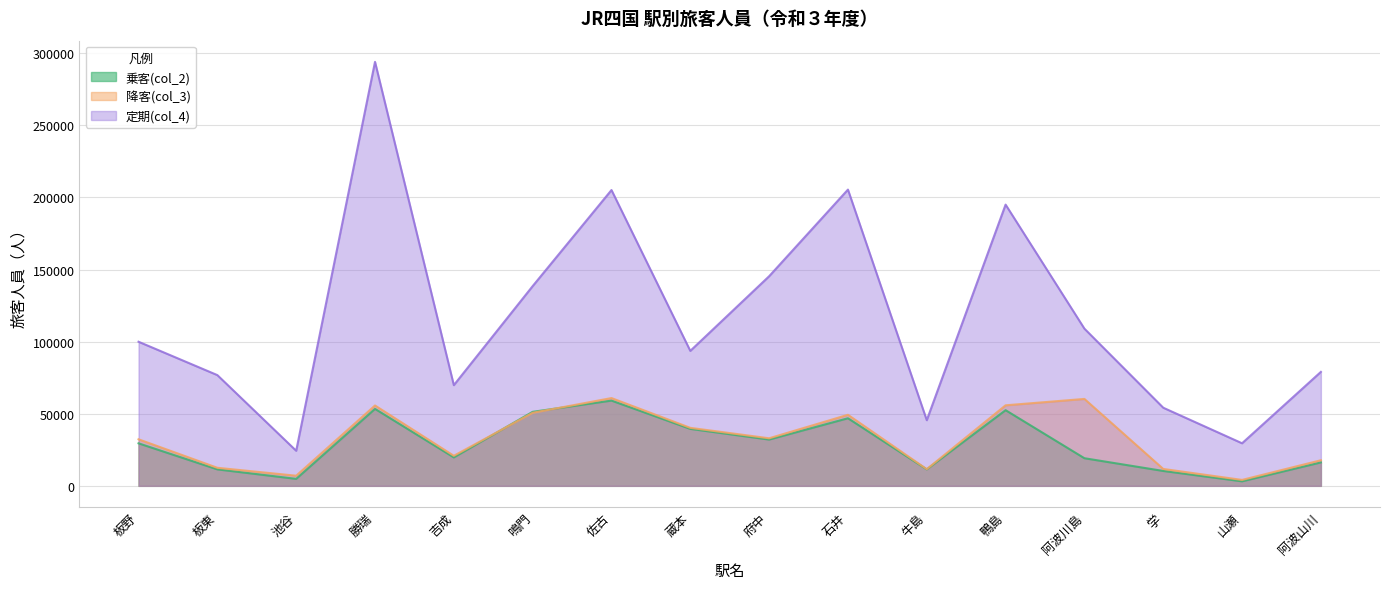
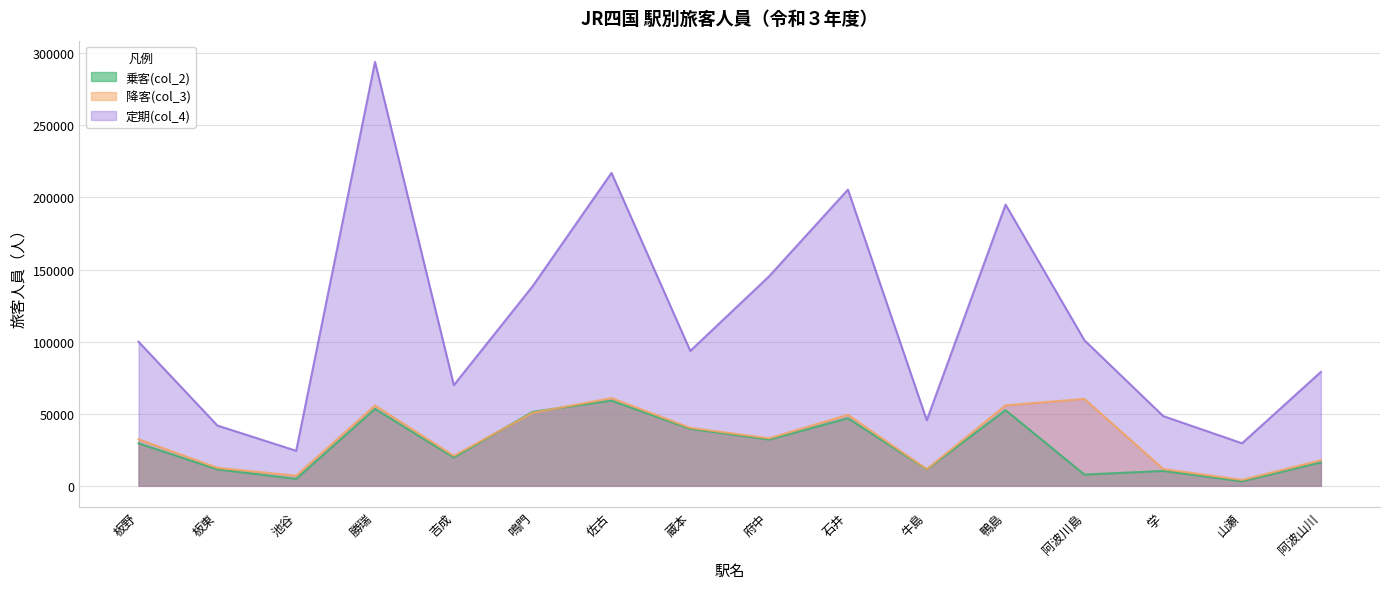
  {
    "乗客(col_2)": {
      "板野": 29000,
      "池谷": 5000,
      "勝瑞": 53000,
      "石井": 47000,
      "鴨島": 52000,
-     "阿波川島": 19000
+     "阿波川島": 8000
    },
    "降客(col_3)": {
      "板野": 32000,
      "池谷": 7000,
      "勝瑞": 56000,
      "石井": 49000,
      "鴨島": 56000,
      "阿波川島": 60000
    },
    "定期(col_4)": {
      "板野": 100000,
-     "板東": 77000,
+     "板東": 42000,
      "池谷": 24000,
      "勝瑞": 294000,
      "吉成": 70000,
      "鳴門": 139000,
-     "佐古": 205000,
+     "佐古": 217000,
      "蔵本": 94000,
      "府中": 145000,
      "石井": 205000,
      "牛島": 46000,
      "鴨島": 195000,
-     "阿波川島": 109000,
-     "学": 54000,
+     "阿波川島": 101000,
+     "学": 48000,
      "山瀬": 30000,
      "阿波山川": 79000
    }
  }
